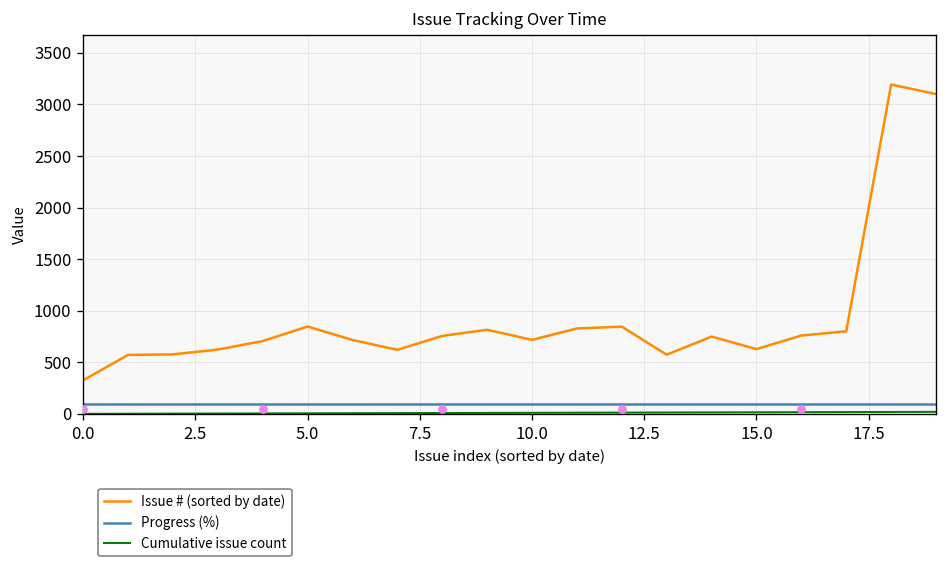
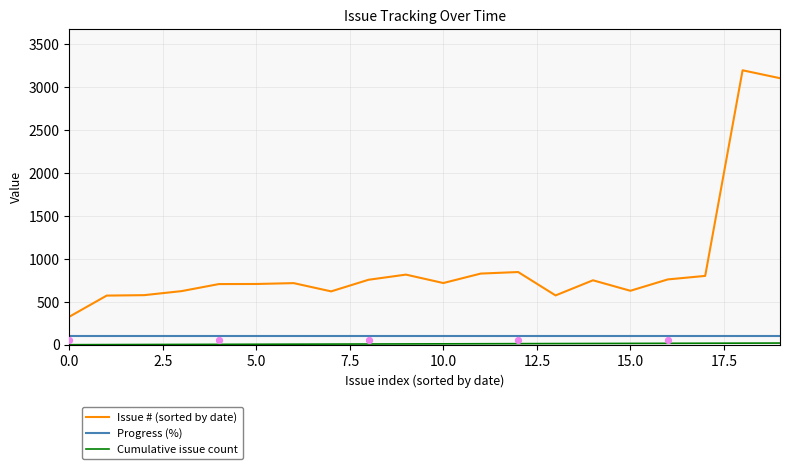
  {
    "Issue # (sorted by date)": {
      "0.0": 300,
-     "5.0": 800,
+     "5.0": 700,
      "10.0": 700,
      "15.0": 600
    },
    "Progress (%)": {
      "0.0": 100,
      "5.0": 100,
      "10.0": 100,
      "15.0": 100
    },
    "Cumulative issue count": {
      "0.0": 0,
      "5.0": 0,
      "10.0": 0,
      "15.0": 0
    }
  }
